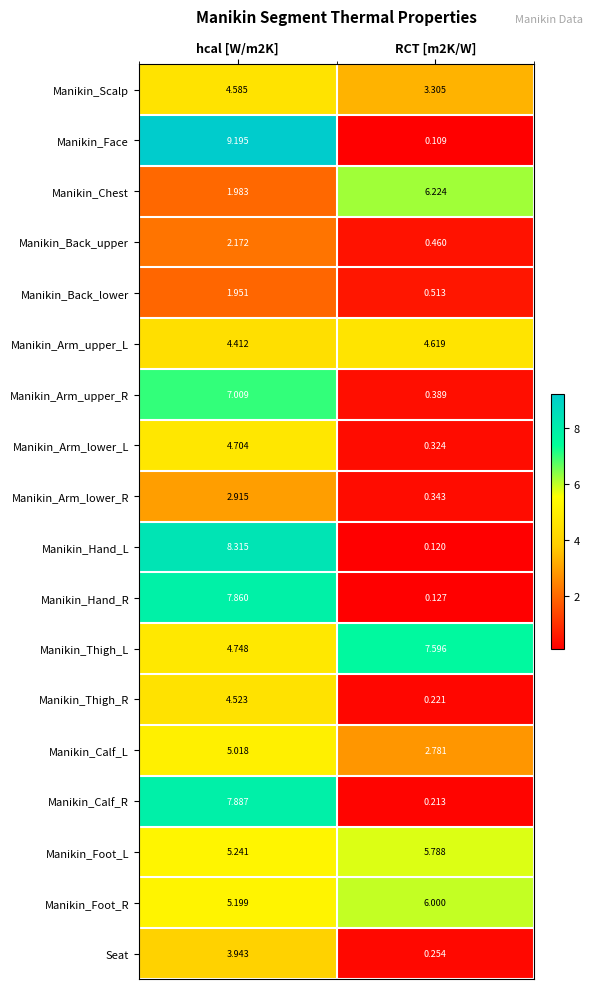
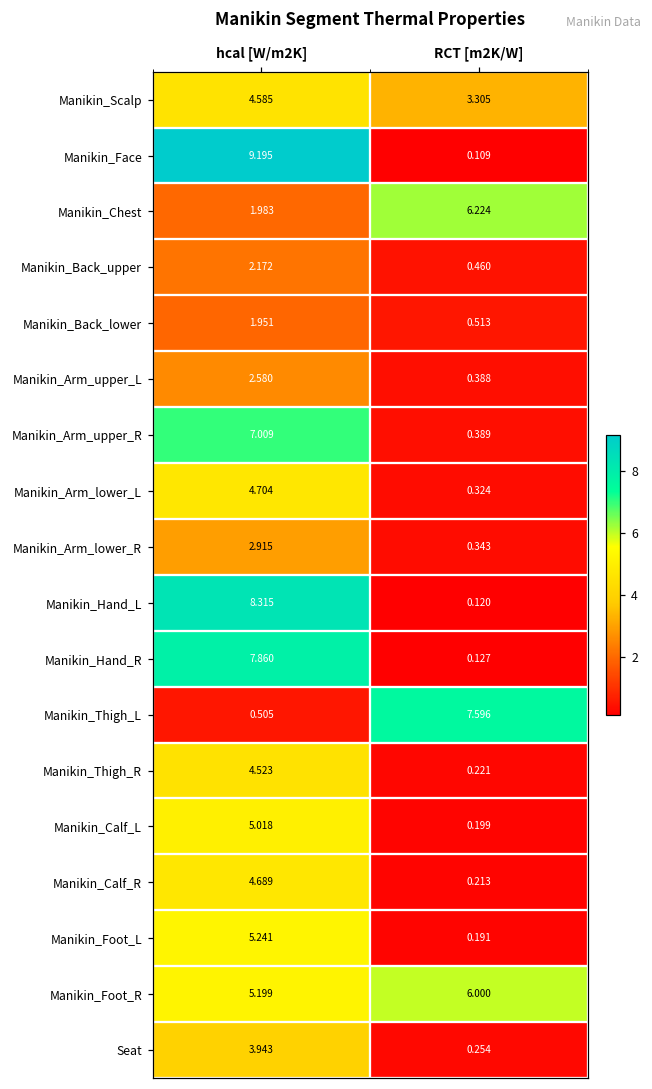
  {
    "Manikin_Scalp": {
      "hcal [W/m2K]": 4.585,
      "RCT [m2K/W]": 3.305
    },
    "Manikin_Face": {
      "hcal [W/m2K]": 9.195,
      "RCT [m2K/W]": 0.109
    },
    "Manikin_Chest": {
      "hcal [W/m2K]": 1.983,
      "RCT [m2K/W]": 6.224
    },
    "Manikin_Back_upper": {
      "hcal [W/m2K]": 2.172,
      "RCT [m2K/W]": 0.460
    },
    "Manikin_Back_lower": {
      "hcal [W/m2K]": 1.951,
      "RCT [m2K/W]": 0.513
    },
    "Manikin_Arm_upper_L": {
-     "hcal [W/m2K]": 4.412,
-     "RCT [m2K/W]": 4.619
+     "hcal [W/m2K]": 2.580,
+     "RCT [m2K/W]": 0.388
    },
    "Manikin_Arm_upper_R": {
      "hcal [W/m2K]": 7.009,
      "RCT [m2K/W]": 0.389
    },
    "Manikin_Arm_lower_L": {
      "hcal [W/m2K]": 4.704,
      "RCT [m2K/W]": 0.324
    },
    "Manikin_Arm_lower_R": {
      "hcal [W/m2K]": 2.915,
      "RCT [m2K/W]": 0.343
    },
    "Manikin_Hand_L": {
      "hcal [W/m2K]": 8.315,
      "RCT [m2K/W]": 0.120
    },
    "Manikin_Hand_R": {
      "hcal [W/m2K]": 7.860,
      "RCT [m2K/W]": 0.127
    },
    "Manikin_Thigh_L": {
-     "hcal [W/m2K]": 4.748,
+     "hcal [W/m2K]": 0.505,
      "RCT [m2K/W]": 7.596
    },
    "Manikin_Thigh_R": {
      "hcal [W/m2K]": 4.523,
      "RCT [m2K/W]": 0.221
    },
    "Manikin_Calf_L": {
      "hcal [W/m2K]": 5.018,
-     "RCT [m2K/W]": 2.781
+     "RCT [m2K/W]": 0.199
    },
    "Manikin_Calf_R": {
-     "hcal [W/m2K]": 7.887,
+     "hcal [W/m2K]": 4.689,
      "RCT [m2K/W]": 0.213
    },
    "Manikin_Foot_L": {
      "hcal [W/m2K]": 5.241,
-     "RCT [m2K/W]": 5.788
+     "RCT [m2K/W]": 0.191
    },
    "Manikin_Foot_R": {
      "hcal [W/m2K]": 5.199,
      "RCT [m2K/W]": 6.000
    },
    "Seat": {
      "hcal [W/m2K]": 3.943,
      "RCT [m2K/W]": 0.254
    }
  }
